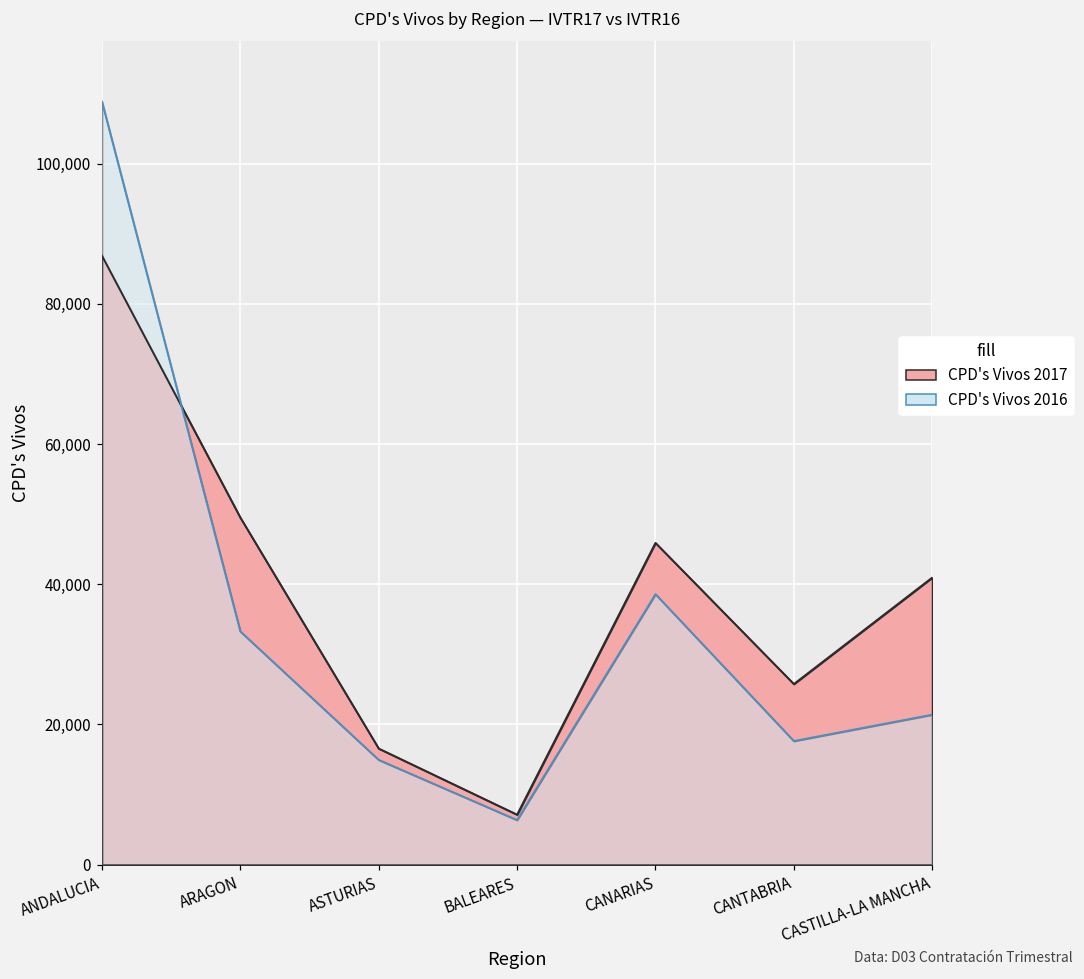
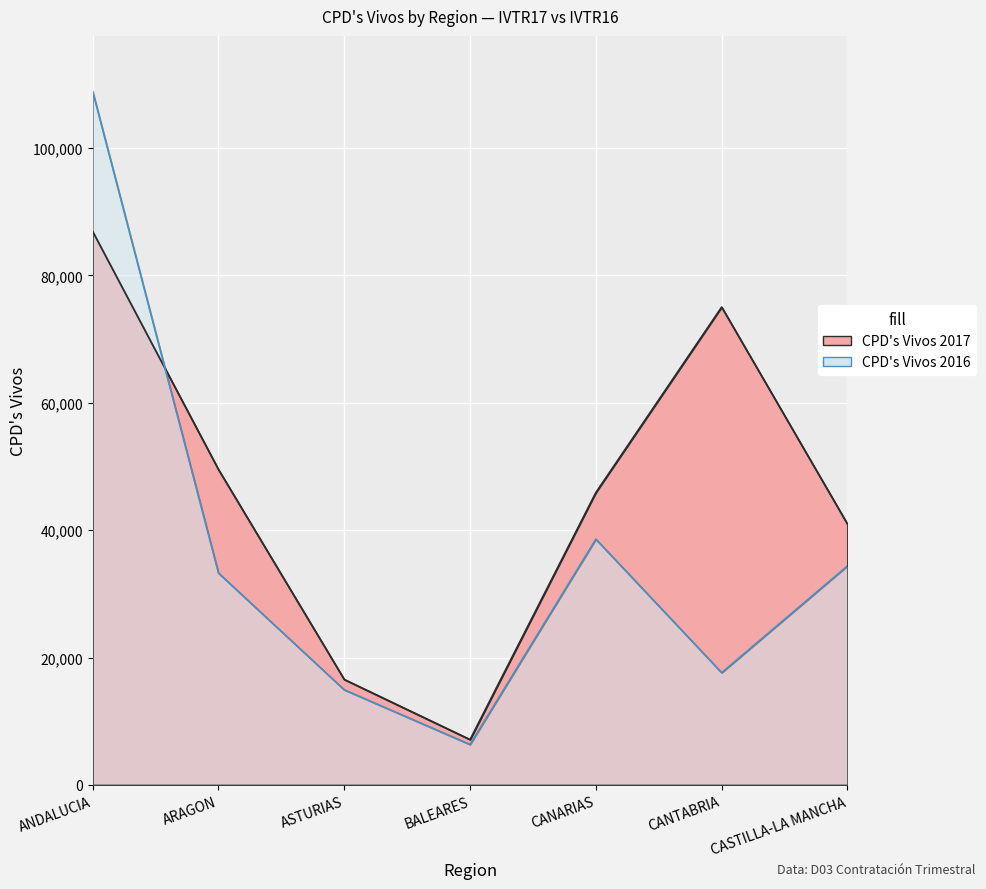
  {
    "CPD's Vivos 2017": {
      "ANDALUCIA": "87,000",
      "ARAGON": "50,000",
      "ASTURIAS": "17,000",
      "BALEARES": "7,000",
      "CANARIAS": "46,000",
-     "CANTABRIA": "26,000",
+     "CANTABRIA": "75,000",
      "CASTILLA-LA MANCHA": "41,000"
    },
    "CPD's Vivos 2016": {
      "ANDALUCIA": "109,000",
      "ARAGON": "33,000",
      "ASTURIAS": "15,000",
      "BALEARES": "6,000",
      "CANARIAS": "39,000",
      "CANTABRIA": "18,000",
-     "CASTILLA-LA MANCHA": "21,000"
+     "CASTILLA-LA MANCHA": "34,000"
    }
  }
